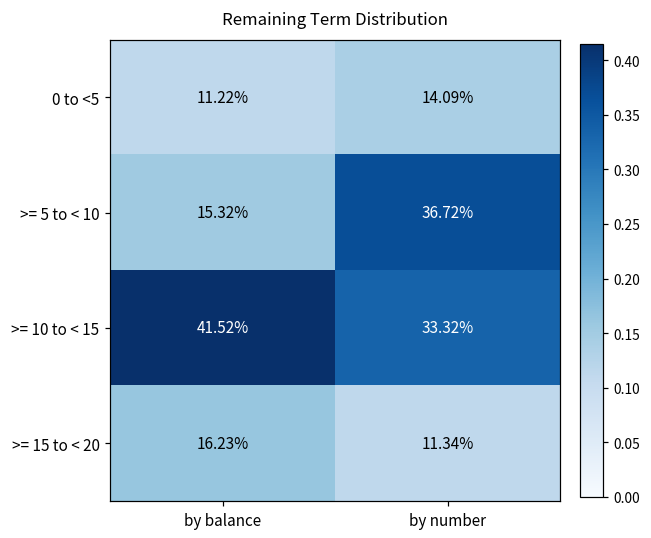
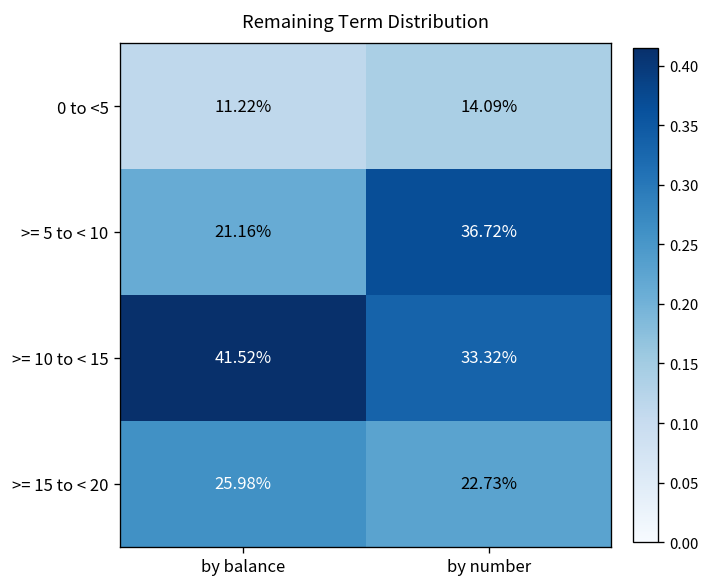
  {
    "0 to <5": {
      "by balance": "11.22%",
      "by number": "14.09%"
    },
    ">= 5 to < 10": {
-     "by balance": "15.32%",
+     "by balance": "21.16%",
      "by number": "36.72%"
    },
    ">= 10 to < 15": {
      "by balance": "41.52%",
      "by number": "33.32%"
    },
    ">= 15 to < 20": {
-     "by balance": "16.23%",
-     "by number": "11.34%"
+     "by balance": "25.98%",
+     "by number": "22.73%"
    }
  }
